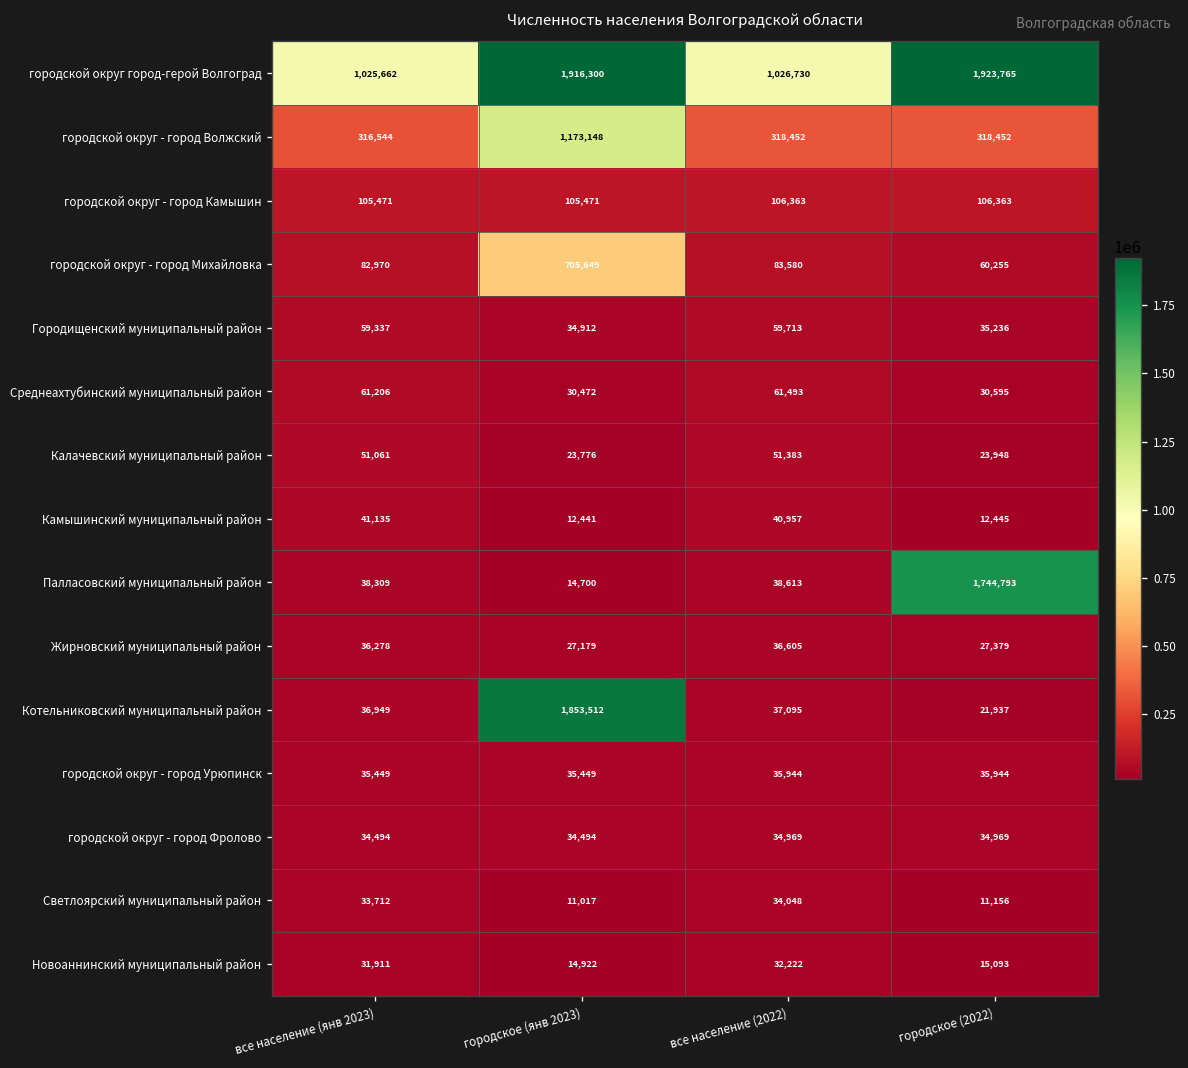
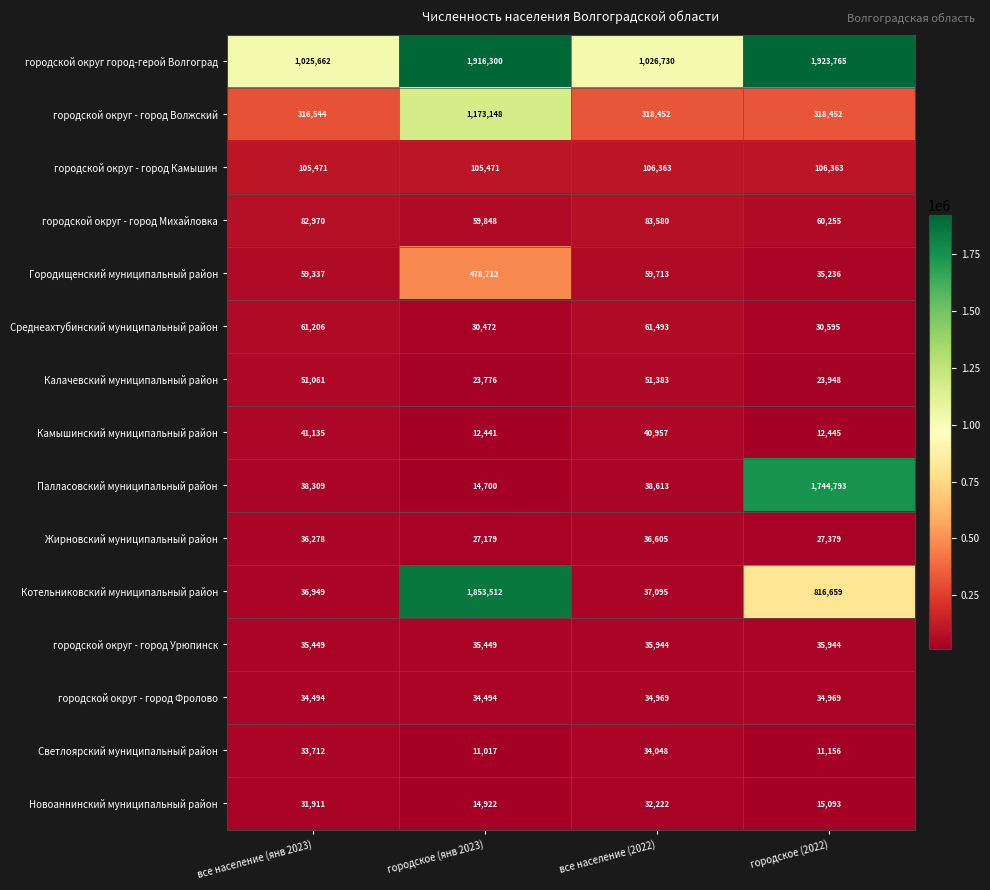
  {
    "городской округ город-герой Волгоград": {
      "все население (янв 2023)": "1,025,662",
      "городское (янв 2023)": "1,916,300",
      "все население (2022)": "1,026,730",
      "городское (2022)": "1,923,765"
    },
    "городской округ - город Волжский": {
      "все население (янв 2023)": "316,544",
      "городское (янв 2023)": "1,173,148",
      "все население (2022)": "318,452",
      "городское (2022)": "318,452"
    },
    "городской округ - город Камышин": {
      "все население (янв 2023)": "105,471",
      "городское (янв 2023)": "105,471",
      "все население (2022)": "106,363",
      "городское (2022)": "106,363"
    },
    "городской округ - город Михайловка": {
      "все население (янв 2023)": "82,970",
-     "городское (янв 2023)": "705,649",
+     "городское (янв 2023)": "59,848",
      "все население (2022)": "83,580",
      "городское (2022)": "60,255"
    },
    "Городищенский муниципальный район": {
      "все население (янв 2023)": "59,337",
-     "городское (янв 2023)": "34,912",
+     "городское (янв 2023)": "478,712",
      "все население (2022)": "59,713",
      "городское (2022)": "35,236"
    },
    "Среднеахтубинский муниципальный район": {
      "все население (янв 2023)": "61,206",
      "городское (янв 2023)": "30,472",
      "все население (2022)": "61,493",
      "городское (2022)": "30,595"
    },
    "Калачевский муниципальный район": {
      "все население (янв 2023)": "51,061",
      "городское (янв 2023)": "23,776",
      "все население (2022)": "51,383",
      "городское (2022)": "23,948"
    },
    "Камышинский муниципальный район": {
      "все население (янв 2023)": "41,135",
      "городское (янв 2023)": "12,441",
      "все население (2022)": "40,957",
      "городское (2022)": "12,445"
    },
    "Палласовский муниципальный район": {
      "все население (янв 2023)": "38,309",
      "городское (янв 2023)": "14,700",
      "все население (2022)": "38,613",
      "городское (2022)": "1,744,793"
    },
    "Жирновский муниципальный район": {
      "все население (янв 2023)": "36,278",
      "городское (янв 2023)": "27,179",
      "все население (2022)": "36,605",
      "городское (2022)": "27,379"
    },
    "Котельниковский муниципальный район": {
      "все население (янв 2023)": "36,949",
      "городское (янв 2023)": "1,853,512",
      "все население (2022)": "37,095",
-     "городское (2022)": "21,937"
+     "городское (2022)": "816,659"
    },
    "городской округ - город Урюпинск": {
      "все население (янв 2023)": "35,449",
      "городское (янв 2023)": "35,449",
      "все население (2022)": "35,944",
      "городское (2022)": "35,944"
    },
    "городской округ - город Фролово": {
      "все население (янв 2023)": "34,494",
      "городское (янв 2023)": "34,494",
      "все население (2022)": "34,969",
      "городское (2022)": "34,969"
    },
    "Светлоярский муниципальный район": {
      "все население (янв 2023)": "33,712",
      "городское (янв 2023)": "11,017",
      "все население (2022)": "34,048",
      "городское (2022)": "11,156"
    },
    "Новоаннинский муниципальный район": {
      "все население (янв 2023)": "31,911",
      "городское (янв 2023)": "14,922",
      "все население (2022)": "32,222",
      "городское (2022)": "15,093"
    }
  }
